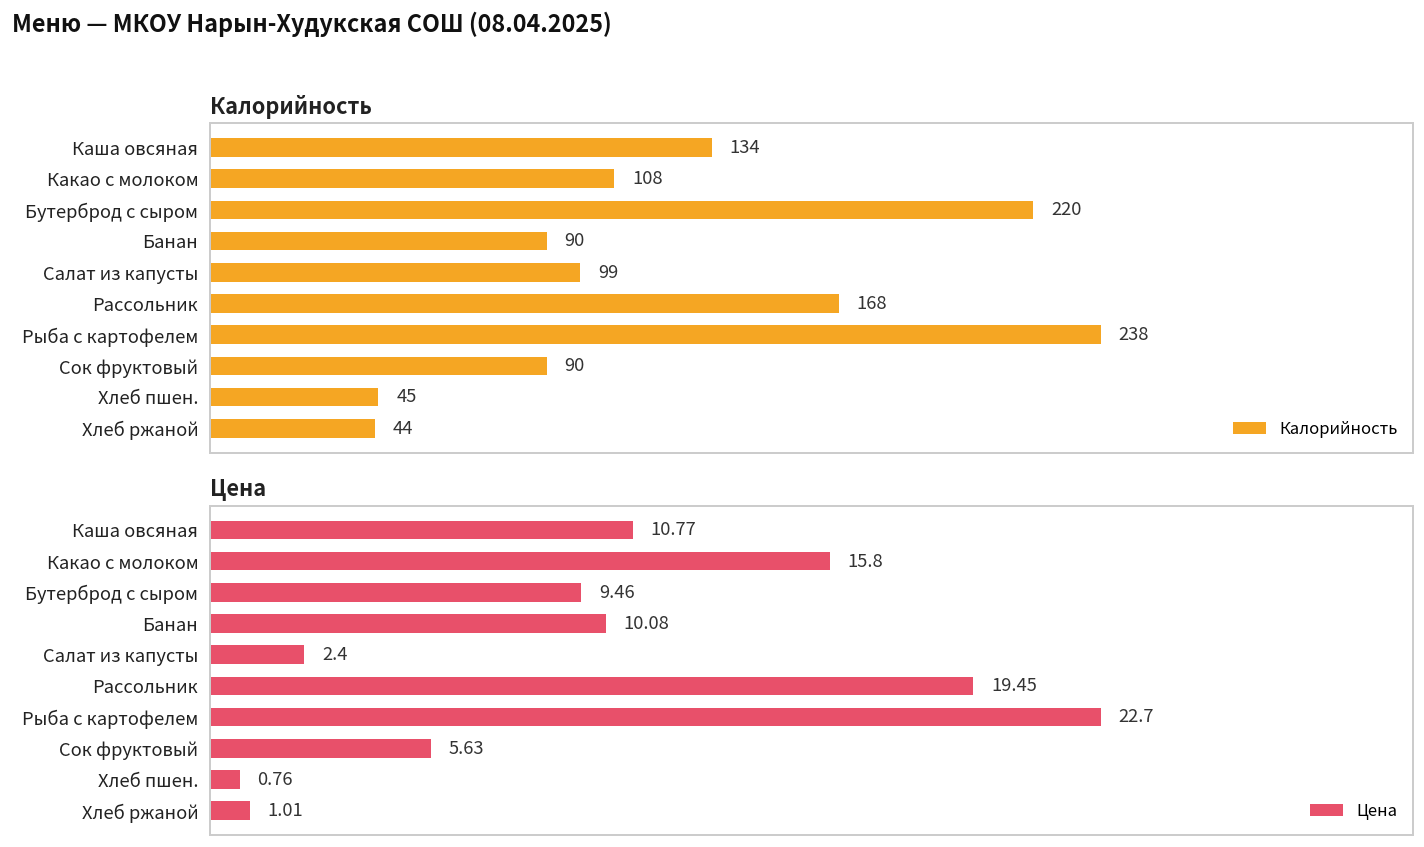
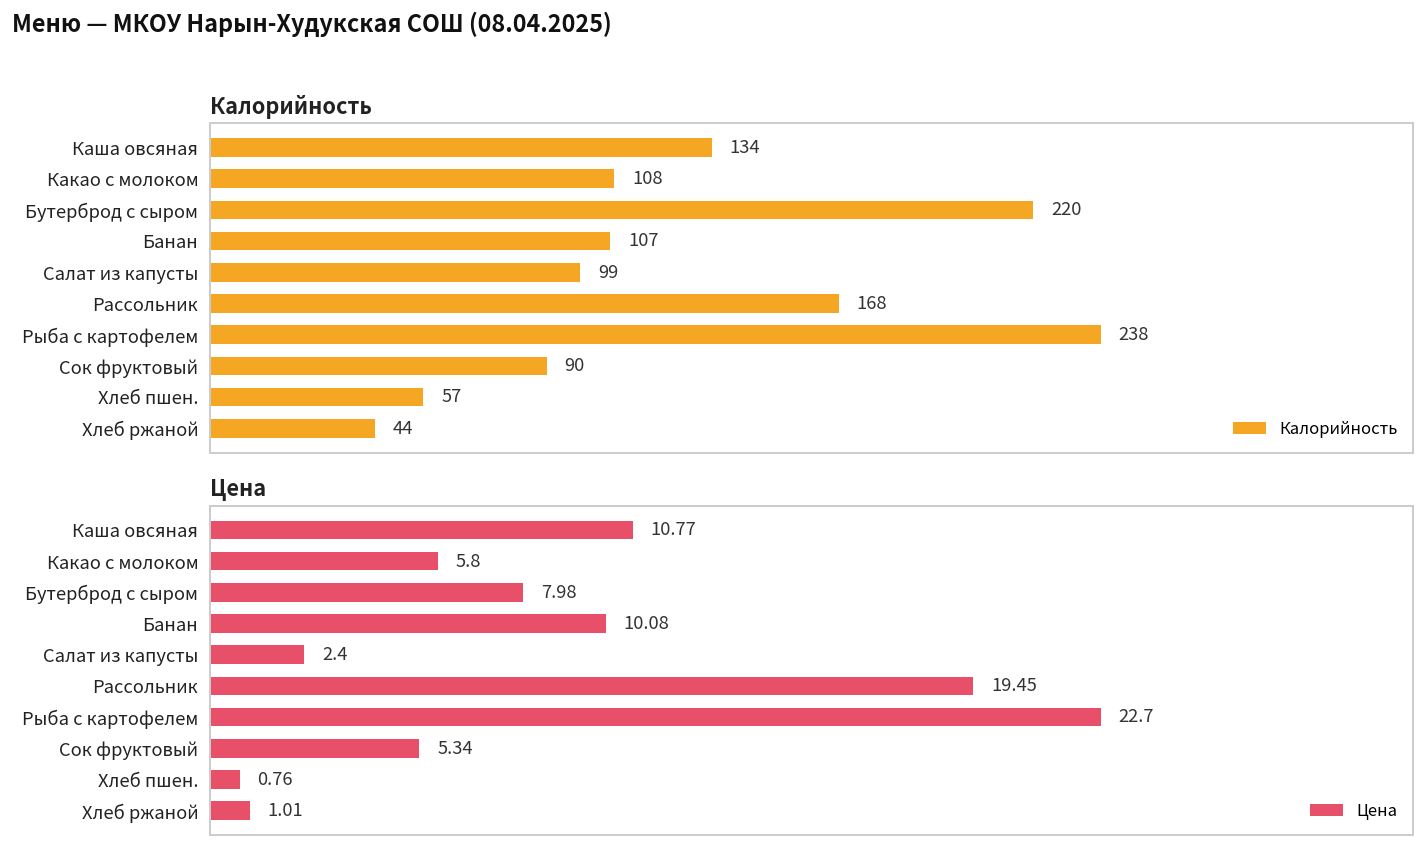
  {
    "Калорийность": {
      "Каша овсяная": 134,
      "Какао с молоком": 108,
      "Бутерброд с сыром": 220,
-     "Банан": 90,
+     "Банан": 107,
      "Салат из капусты": 99,
      "Рассольник": 168,
      "Рыба с картофелем": 238,
      "Сок фруктовый": 90,
-     "Хлеб пшен.": 45,
+     "Хлеб пшен.": 57,
      "Хлеб ржаной": 44
    },
    "Цена": {
      "Каша овсяная": 10.77,
-     "Какао с молоком": 15.8,
-     "Бутерброд с сыром": 9.46,
+     "Какао с молоком": 5.8,
+     "Бутерброд с сыром": 7.98,
      "Банан": 10.08,
      "Салат из капусты": 2.4,
      "Рассольник": 19.45,
      "Рыба с картофелем": 22.7,
-     "Сок фруктовый": 5.63,
+     "Сок фруктовый": 5.34,
      "Хлеб пшен.": 0.76,
      "Хлеб ржаной": 1.01
    }
  }
